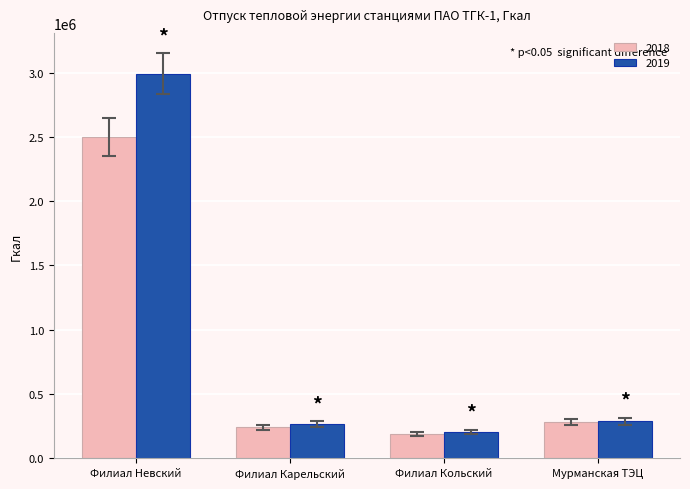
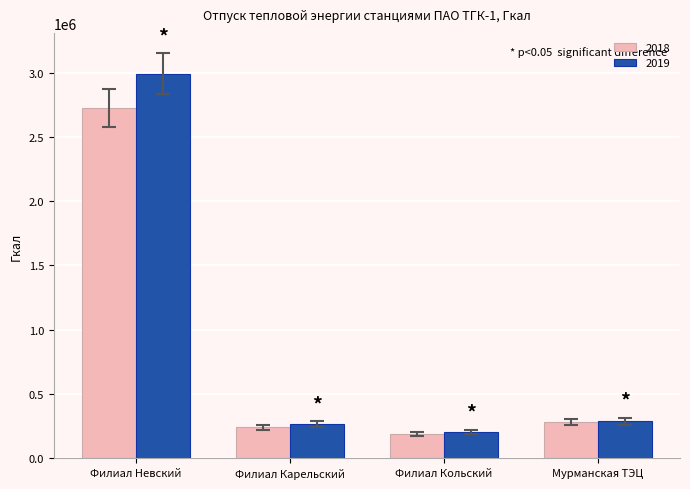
  {
    "2018": {
-     "Филиал Невский": 2500000,
+     "Филиал Невский": 2720000,
      "Филиал Карельский": 240000,
      "Филиал Кольский": 190000,
      "Мурманская ТЭЦ": 280000
    }
  }
